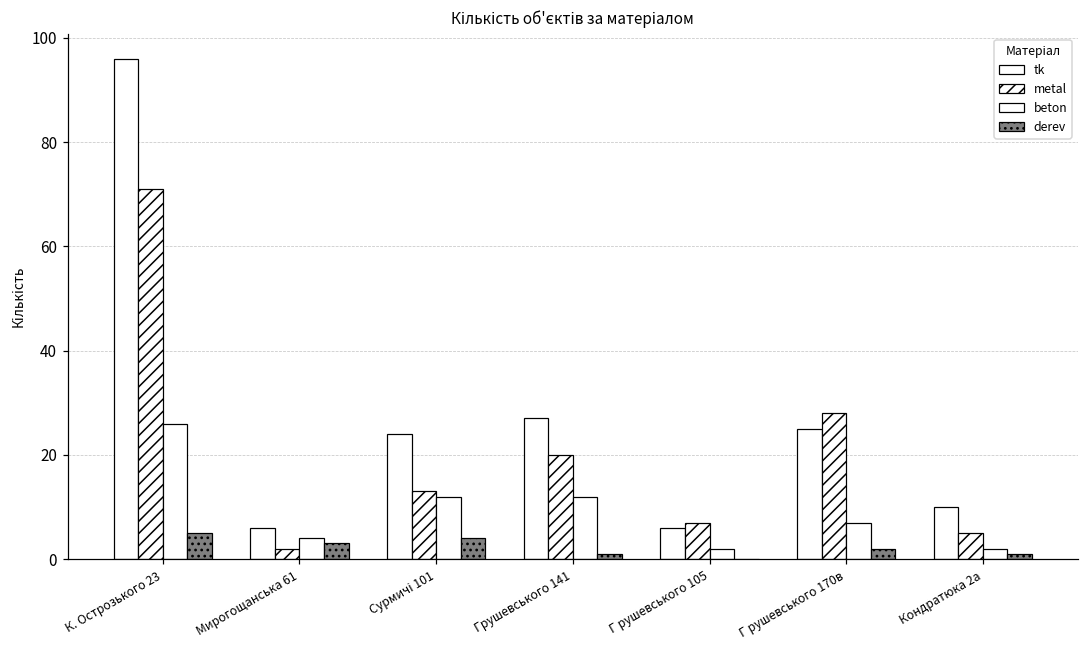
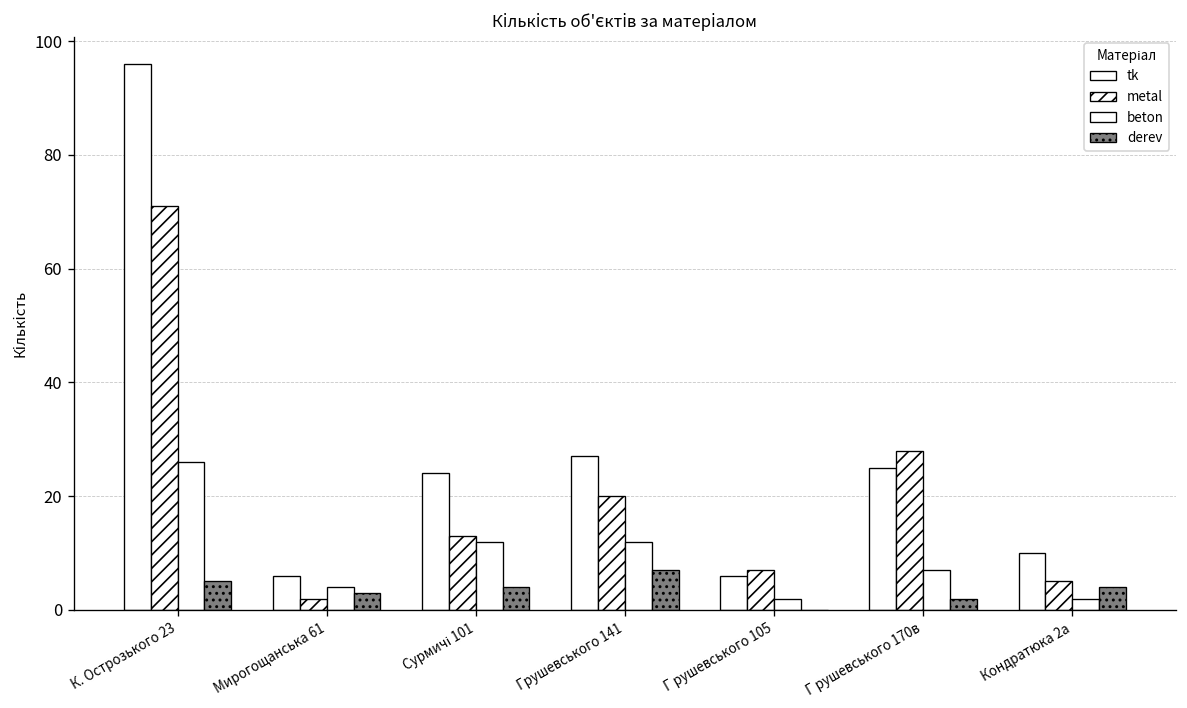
  {
    "derev": {
      "К. Острозького 23": 5,
      "Мирогощанська 61": 3,
      "Сурмичі 101": 4,
-     "Грушевського 141": 1,
+     "Грушевського 141": 7,
      "Г рушевського 105": 0,
      "Г рушевського 170в": 2,
-     "Кондратюка 2а": 1
+     "Кондратюка 2а": 4
    }
  }
